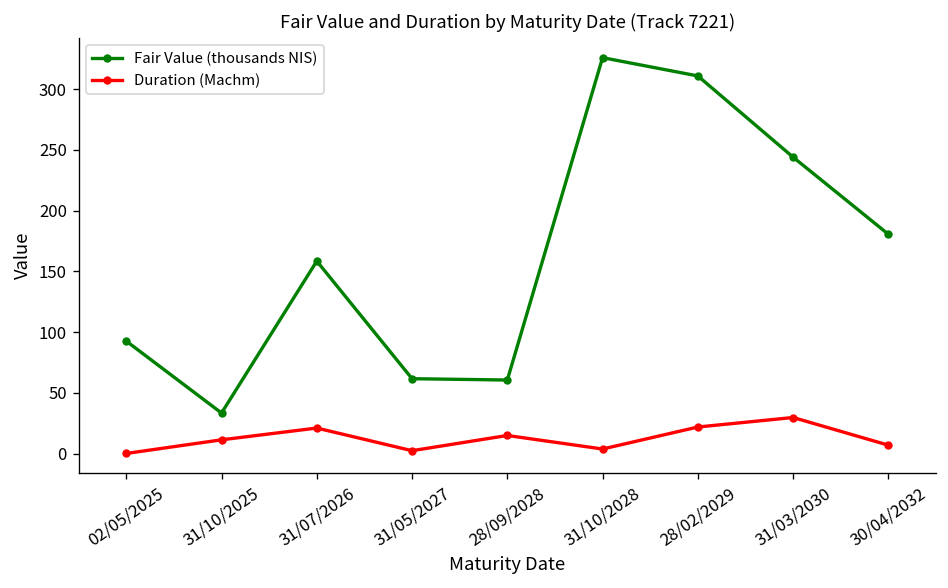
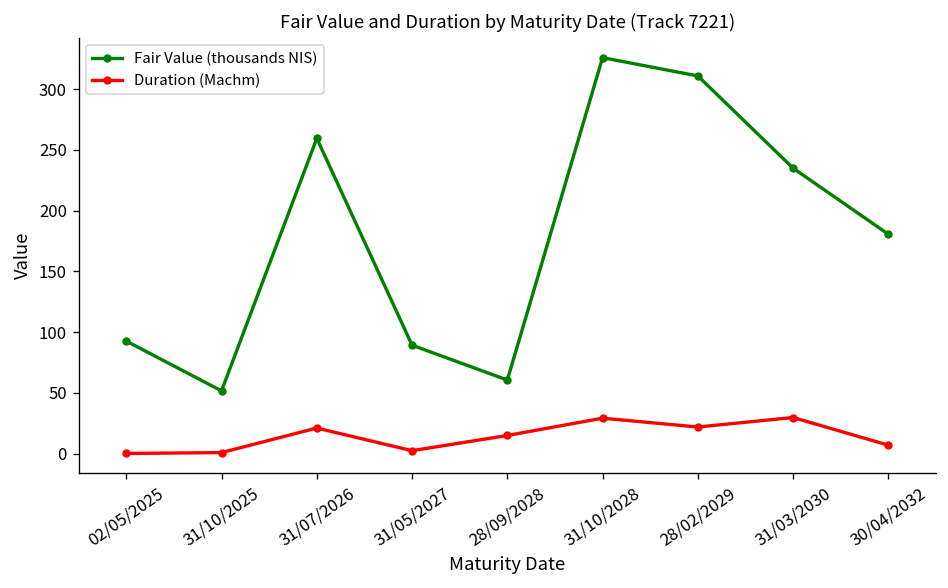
  {
    "Fair Value (thousands NIS)": {
      "02/05/2025": 93,
-     "31/10/2025": 33,
-     "31/07/2026": 158,
-     "31/05/2027": 62,
+     "31/10/2025": 52,
+     "31/07/2026": 260,
+     "31/05/2027": 89,
      "28/09/2028": 61,
      "31/10/2028": 326,
      "28/02/2029": 311,
-     "31/03/2030": 244,
+     "31/03/2030": 235,
      "30/04/2032": 181
    },
    "Duration (Machm)": {
      "02/05/2025": 0,
-     "31/10/2025": 11,
+     "31/10/2025": 1,
      "31/07/2026": 21,
      "31/05/2027": 2,
      "28/09/2028": 15,
-     "31/10/2028": 4,
+     "31/10/2028": 29,
      "28/02/2029": 22,
      "31/03/2030": 30,
      "30/04/2032": 7
    }
  }
